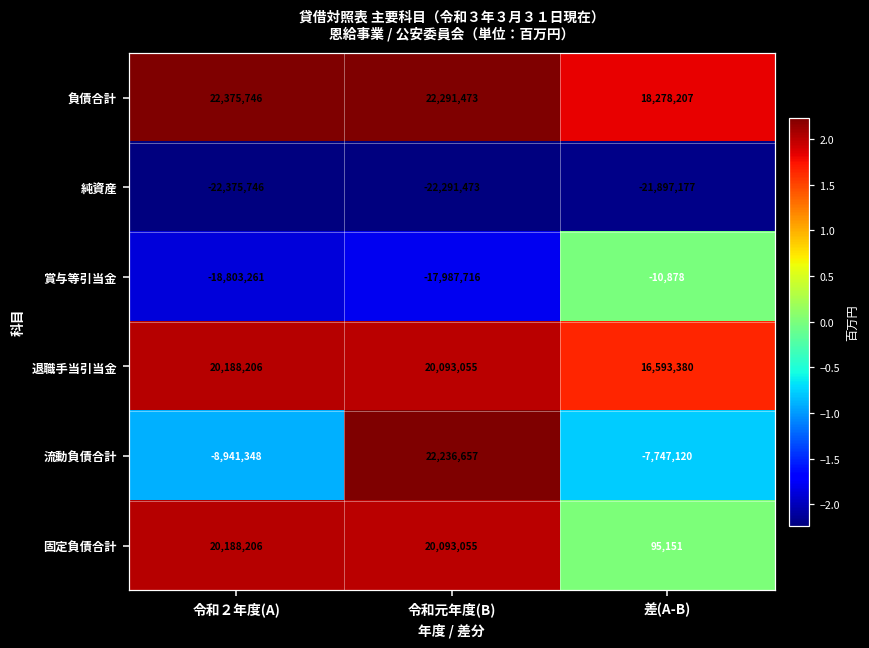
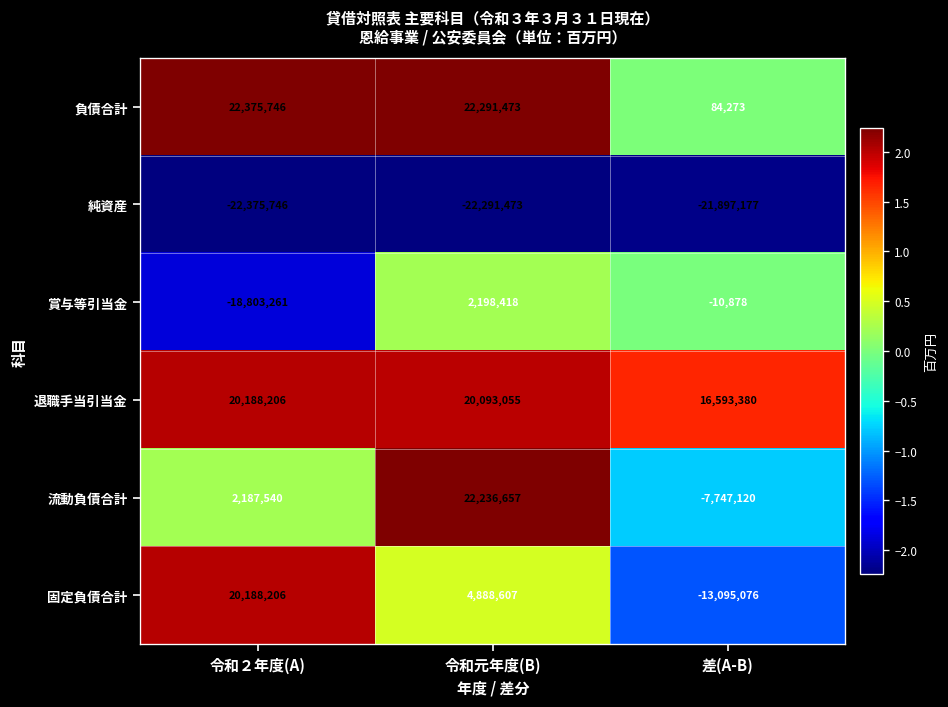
  {
    "負債合計": {
      "令和２年度(A)": "22,375,746",
      "令和元年度(B)": "22,291,473",
-     "差(A-B)": "18,278,207"
+     "差(A-B)": "84,273"
    },
    "純資産": {
      "令和２年度(A)": "-22,375,746",
      "令和元年度(B)": "-22,291,473",
      "差(A-B)": "-21,897,177"
    },
    "賞与等引当金": {
      "令和２年度(A)": "-18,803,261",
-     "令和元年度(B)": "-17,987,716",
+     "令和元年度(B)": "2,198,418",
      "差(A-B)": "-10,878"
    },
    "退職手当引当金": {
      "令和２年度(A)": "20,188,206",
      "令和元年度(B)": "20,093,055",
      "差(A-B)": "16,593,380"
    },
    "流動負債合計": {
-     "令和２年度(A)": "-8,941,348",
+     "令和２年度(A)": "2,187,540",
      "令和元年度(B)": "22,236,657",
      "差(A-B)": "-7,747,120"
    },
    "固定負債合計": {
      "令和２年度(A)": "20,188,206",
-     "令和元年度(B)": "20,093,055",
-     "差(A-B)": "95,151"
+     "令和元年度(B)": "4,888,607",
+     "差(A-B)": "-13,095,076"
    }
  }
